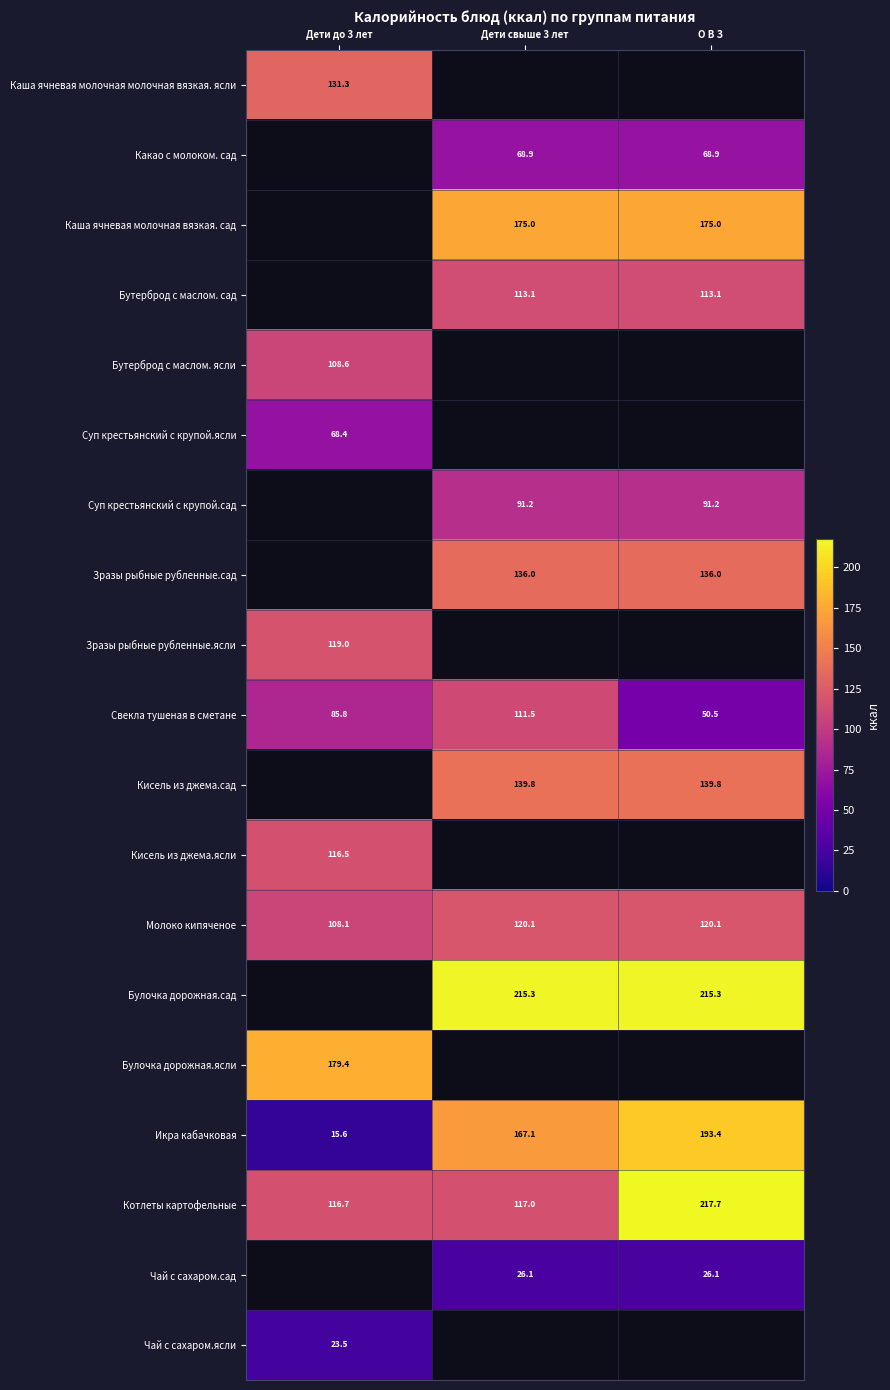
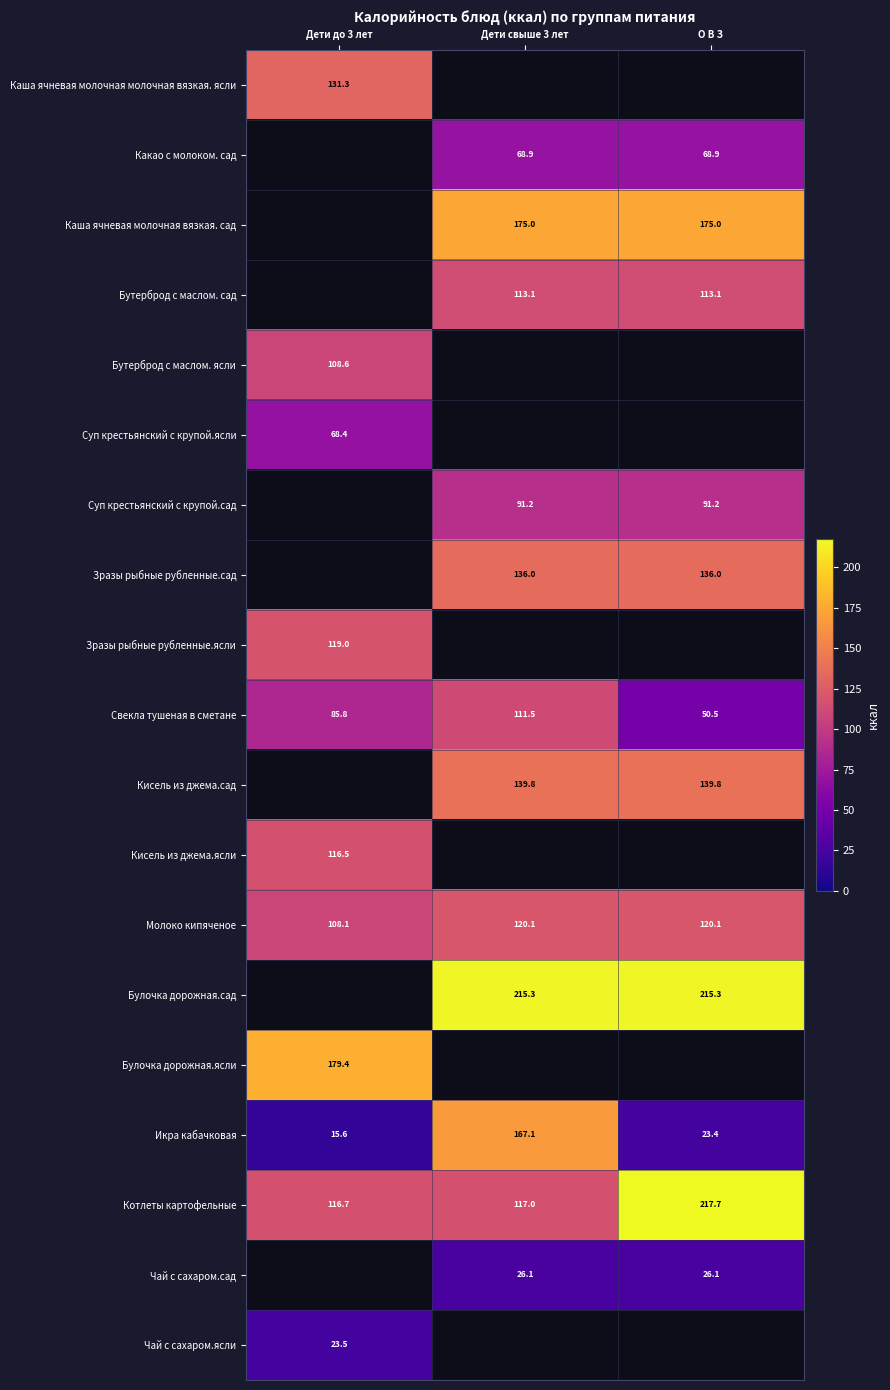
  {
    "Каша ячневая молочная молочная вязкая. ясли": {
      "Дети до 3 лет": 131.3
    },
    "Какао с молоком. сад": {
      "Дети свыше 3 лет": 68.9,
      "О В З": 68.9
    },
    "Каша ячневая молочная вязкая. сад": {
      "Дети свыше 3 лет": 175.0,
      "О В З": 175.0
    },
    "Бутерброд с маслом. сад": {
      "Дети свыше 3 лет": 113.1,
      "О В З": 113.1
    },
    "Бутерброд с маслом. ясли": {
      "Дети до 3 лет": 108.6
    },
    "Суп крестьянский с крупой.ясли": {
      "Дети до 3 лет": 68.4
    },
    "Суп крестьянский с крупой.сад": {
      "Дети свыше 3 лет": 91.2,
      "О В З": 91.2
    },
    "Зразы рыбные рубленные.сад": {
      "Дети свыше 3 лет": 136.0,
      "О В З": 136.0
    },
    "Зразы рыбные рубленные.ясли": {
      "Дети до 3 лет": 119.0
    },
    "Свекла тушеная в сметане": {
      "Дети до 3 лет": 85.8,
      "Дети свыше 3 лет": 111.5,
      "О В З": 50.5
    },
    "Кисель из джема.сад": {
      "Дети свыше 3 лет": 139.8,
      "О В З": 139.8
    },
    "Кисель из джема.ясли": {
      "Дети до 3 лет": 116.5
    },
    "Молоко кипяченое": {
      "Дети до 3 лет": 108.1,
      "Дети свыше 3 лет": 120.1,
      "О В З": 120.1
    },
    "Булочка дорожная.сад": {
      "Дети свыше 3 лет": 215.3,
      "О В З": 215.3
    },
    "Булочка дорожная.ясли": {
      "Дети до 3 лет": 179.4
    },
    "Икра кабачковая": {
      "Дети до 3 лет": 15.6,
      "Дети свыше 3 лет": 167.1,
-     "О В З": 193.4
+     "О В З": 23.4
    },
    "Котлеты картофельные": {
      "Дети до 3 лет": 116.7,
      "Дети свыше 3 лет": 117.0,
      "О В З": 217.7
    },
    "Чай с сахаром.сад": {
      "Дети свыше 3 лет": 26.1,
      "О В З": 26.1
    },
    "Чай с сахаром.ясли": {
      "Дети до 3 лет": 23.5
    }
  }
